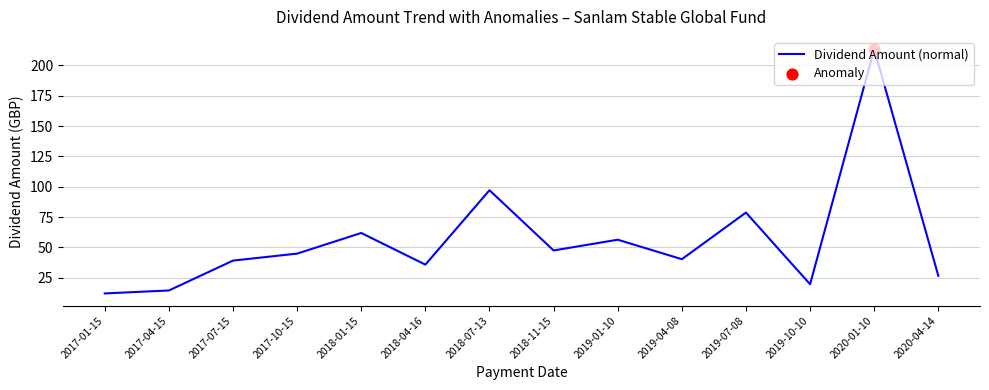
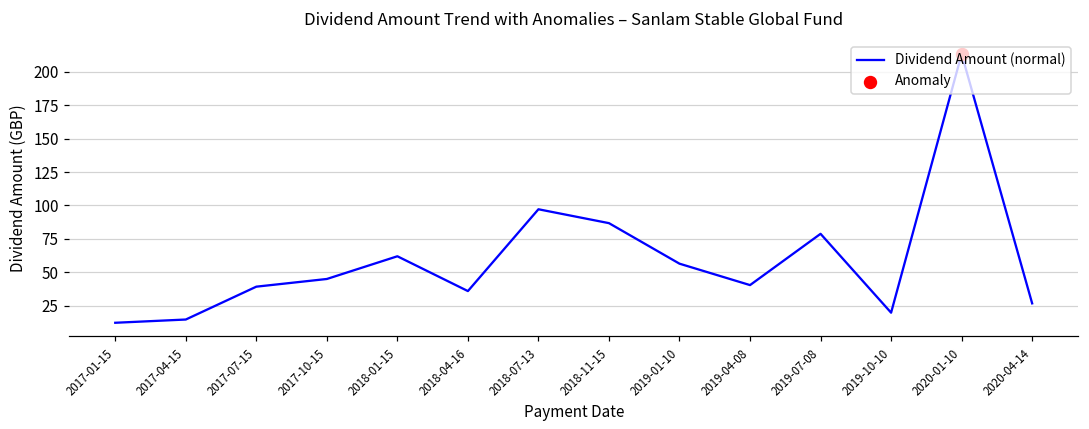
  {
    "Dividend Amount (normal)": {
      "2017-01-15": 12,
      "2017-04-15": 15,
      "2017-07-15": 39,
      "2017-10-15": 45,
      "2018-01-15": 62,
      "2018-04-16": 36,
      "2018-07-13": 97,
-     "2018-11-15": 48,
+     "2018-11-15": 87,
      "2019-01-10": 56,
      "2019-04-08": 40,
      "2019-07-08": 79,
      "2019-10-10": 20,
      "2020-04-14": 27
    }
  }
